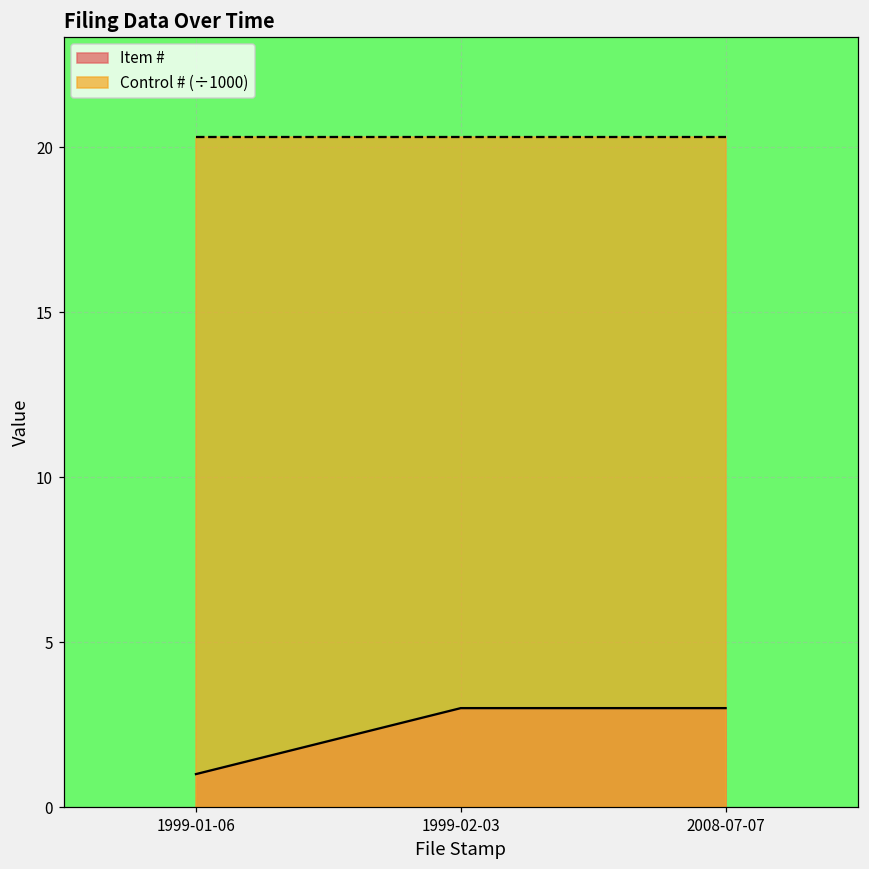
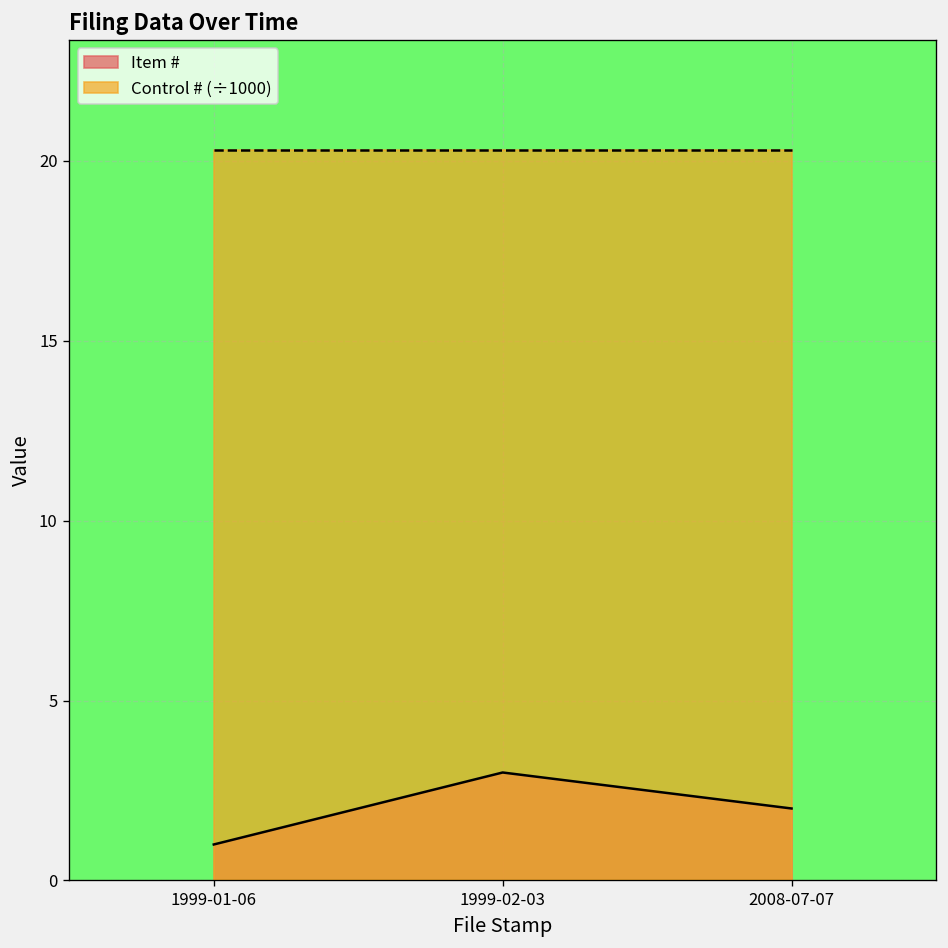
  {
    "Item #": {
      "1999-01-06": 1,
      "1999-02-03": 3,
-     "2008-07-07": 3
+     "2008-07-07": 2
    },
    "Control # (÷1000)": {
      "1999-01-06": 20.3,
      "1999-02-03": 20.3,
      "2008-07-07": 20.3
    }
  }
